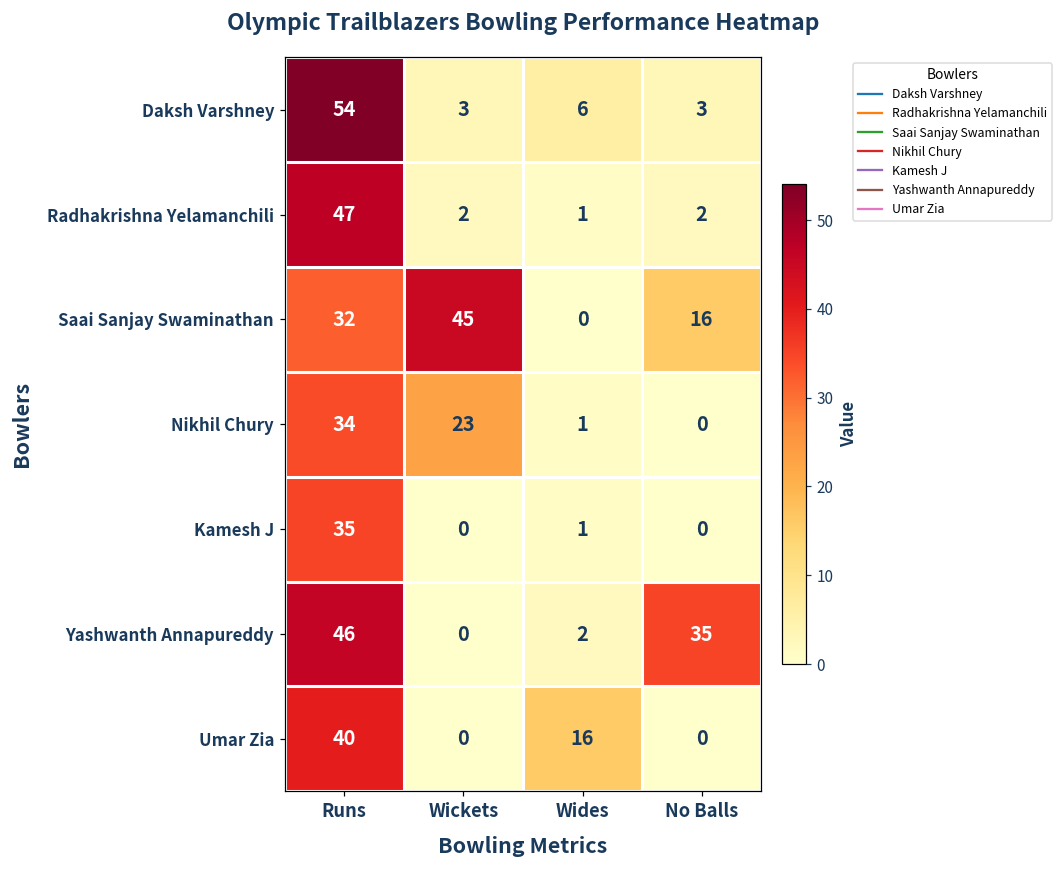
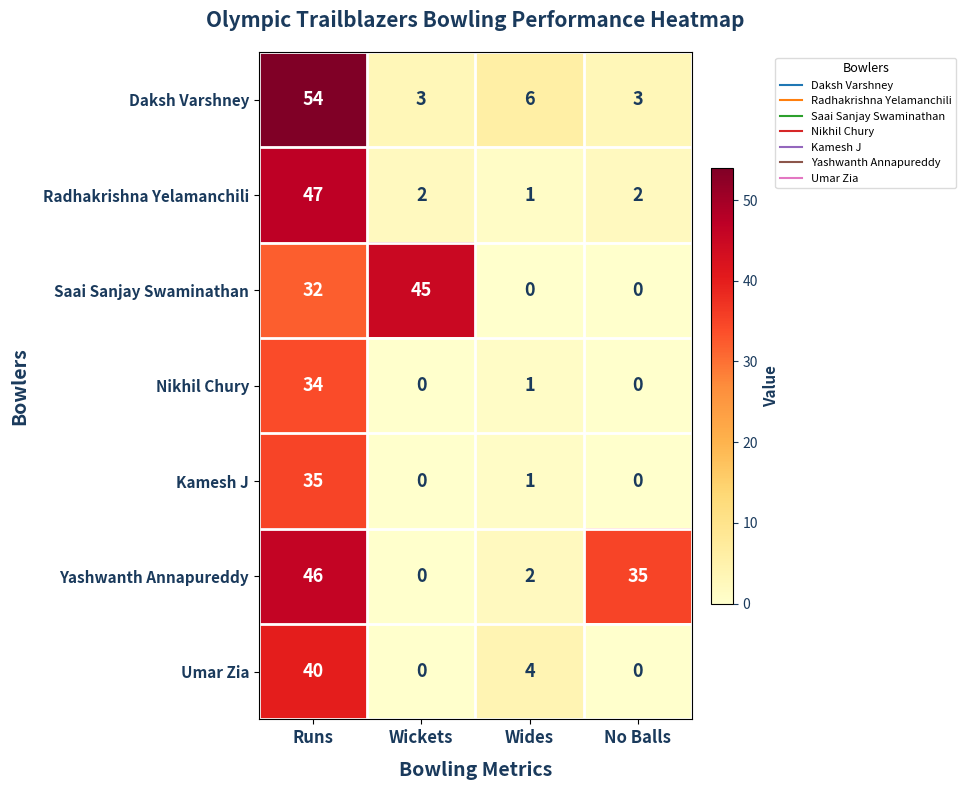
  {
    "Daksh Varshney": {
      "Runs": 54,
      "Wickets": 3,
      "Wides": 6,
      "No Balls": 3
    },
    "Radhakrishna Yelamanchili": {
      "Runs": 47,
      "Wickets": 2,
      "Wides": 1,
      "No Balls": 2
    },
    "Saai Sanjay Swaminathan": {
      "Runs": 32,
      "Wickets": 45,
      "Wides": 0,
-     "No Balls": 16
+     "No Balls": 0
    },
    "Nikhil Chury": {
      "Runs": 34,
-     "Wickets": 23,
+     "Wickets": 0,
      "Wides": 1,
      "No Balls": 0
    },
    "Kamesh J": {
      "Runs": 35,
      "Wickets": 0,
      "Wides": 1,
      "No Balls": 0
    },
    "Yashwanth Annapureddy": {
      "Runs": 46,
      "Wickets": 0,
      "Wides": 2,
      "No Balls": 35
    },
    "Umar Zia": {
      "Runs": 40,
      "Wickets": 0,
-     "Wides": 16,
+     "Wides": 4,
      "No Balls": 0
    }
  }
